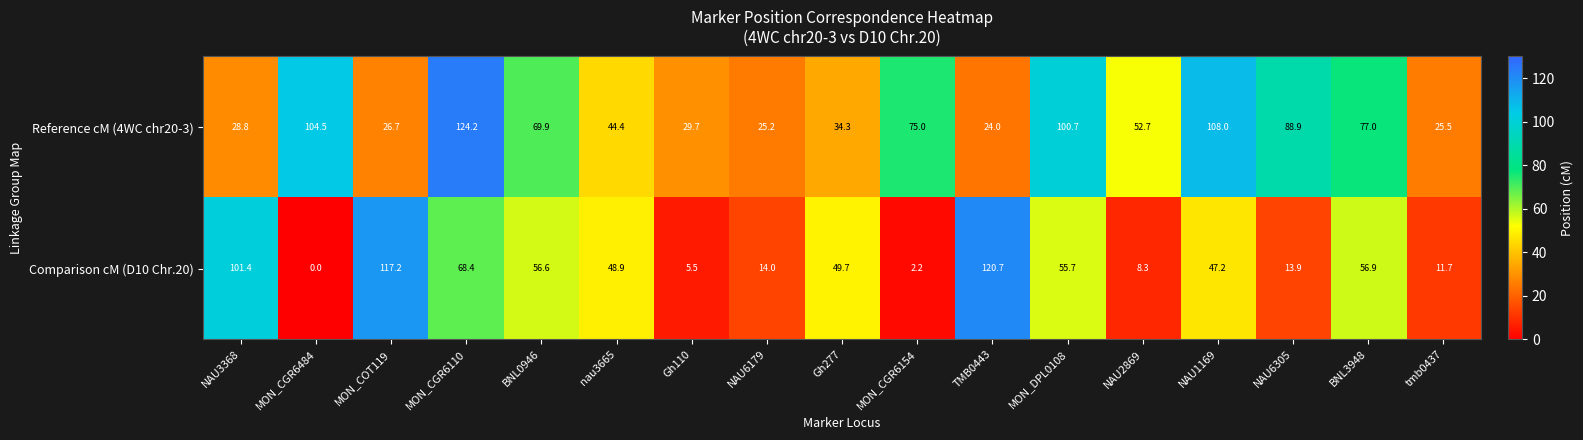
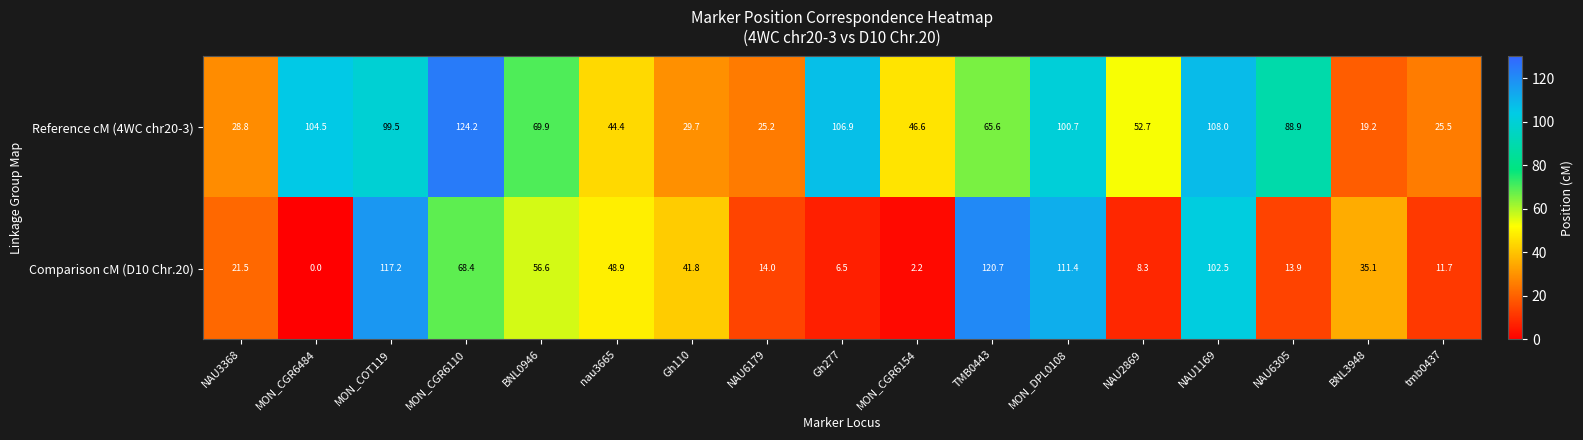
  {
    "Reference cM (4WC chr20-3)": {
      "NAU3368": 28.8,
      "MON_CGR6484": 104.5,
-     "MON_COT119": 26.7,
+     "MON_COT119": 99.5,
      "MON_CGR6110": 124.2,
      "BNL0946": 69.9,
      "nau3665": 44.4,
      "Gh110": 29.7,
      "NAU6179": 25.2,
-     "Gh277": 34.3,
-     "MON_CGR6154": 75.0,
-     "TMB0443": 24.0,
+     "Gh277": 106.9,
+     "MON_CGR6154": 46.6,
+     "TMB0443": 65.6,
      "MON_DPL0108": 100.7,
      "NAU2869": 52.7,
      "NAU1169": 108.0,
      "NAU6305": 88.9,
-     "BNL3948": 77.0,
+     "BNL3948": 19.2,
      "tmb0437": 25.5
    },
    "Comparison cM (D10 Chr.20)": {
-     "NAU3368": 101.4,
+     "NAU3368": 21.5,
      "MON_CGR6484": 0.0,
      "MON_COT119": 117.2,
      "MON_CGR6110": 68.4,
      "BNL0946": 56.6,
      "nau3665": 48.9,
-     "Gh110": 5.5,
+     "Gh110": 41.8,
      "NAU6179": 14.0,
-     "Gh277": 49.7,
+     "Gh277": 6.5,
      "MON_CGR6154": 2.2,
      "TMB0443": 120.7,
-     "MON_DPL0108": 55.7,
+     "MON_DPL0108": 111.4,
      "NAU2869": 8.3,
-     "NAU1169": 47.2,
+     "NAU1169": 102.5,
      "NAU6305": 13.9,
-     "BNL3948": 56.9,
+     "BNL3948": 35.1,
      "tmb0437": 11.7
    }
  }
